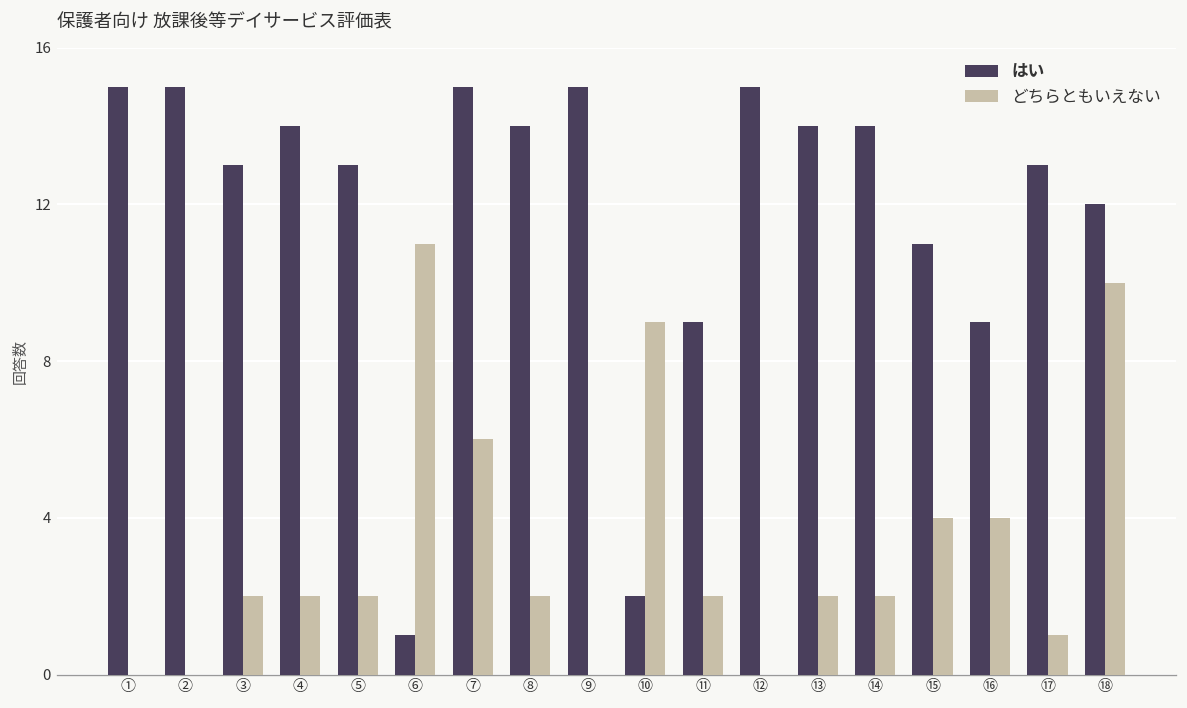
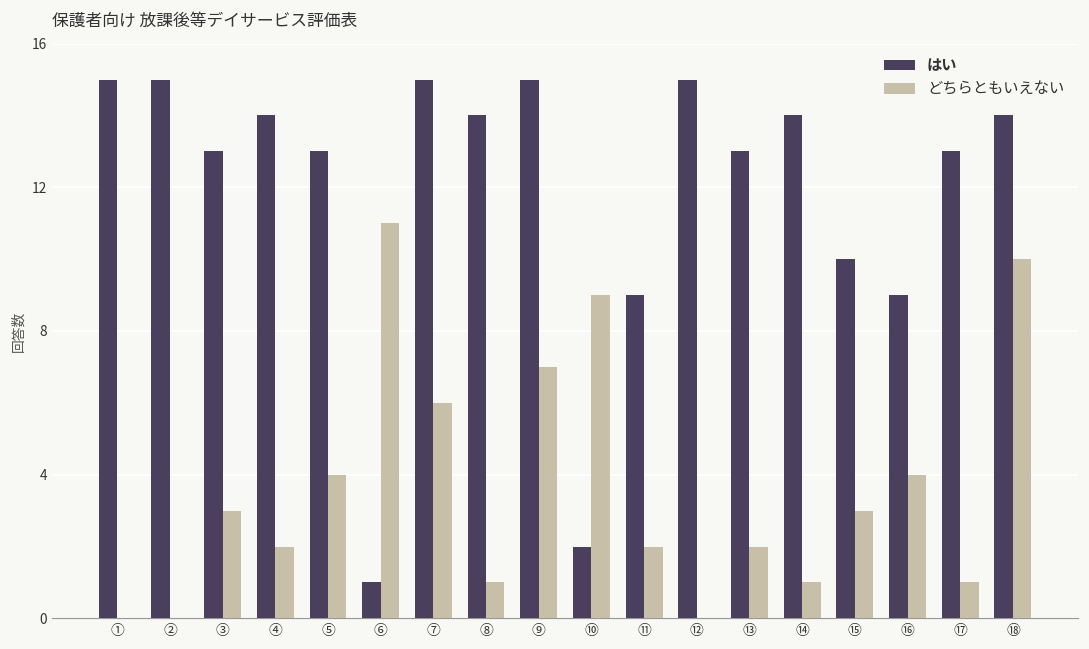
  {
    "はい": {
      "①": 15,
      "②": 15,
      "③": 13,
      "④": 14,
      "⑤": 13,
      "⑥": 1,
      "⑦": 15,
      "⑧": 14,
      "⑨": 15,
      "⑩": 2,
      "⑪": 9,
      "⑫": 15,
-     "⑬": 14,
+     "⑬": 13,
      "⑭": 14,
-     "⑮": 11,
+     "⑮": 10,
      "⑯": 9,
      "⑰": 13,
-     "⑱": 12
+     "⑱": 14
    },
    "どちらともいえない": {
      "①": 0,
      "②": 0,
-     "③": 2,
+     "③": 3,
      "④": 2,
-     "⑤": 2,
+     "⑤": 4,
      "⑥": 11,
      "⑦": 6,
-     "⑧": 2,
-     "⑨": 0,
+     "⑧": 1,
+     "⑨": 7,
      "⑩": 9,
      "⑪": 2,
      "⑫": 0,
      "⑬": 2,
-     "⑭": 2,
-     "⑮": 4,
+     "⑭": 1,
+     "⑮": 3,
      "⑯": 4,
      "⑰": 1,
      "⑱": 10
    }
  }
